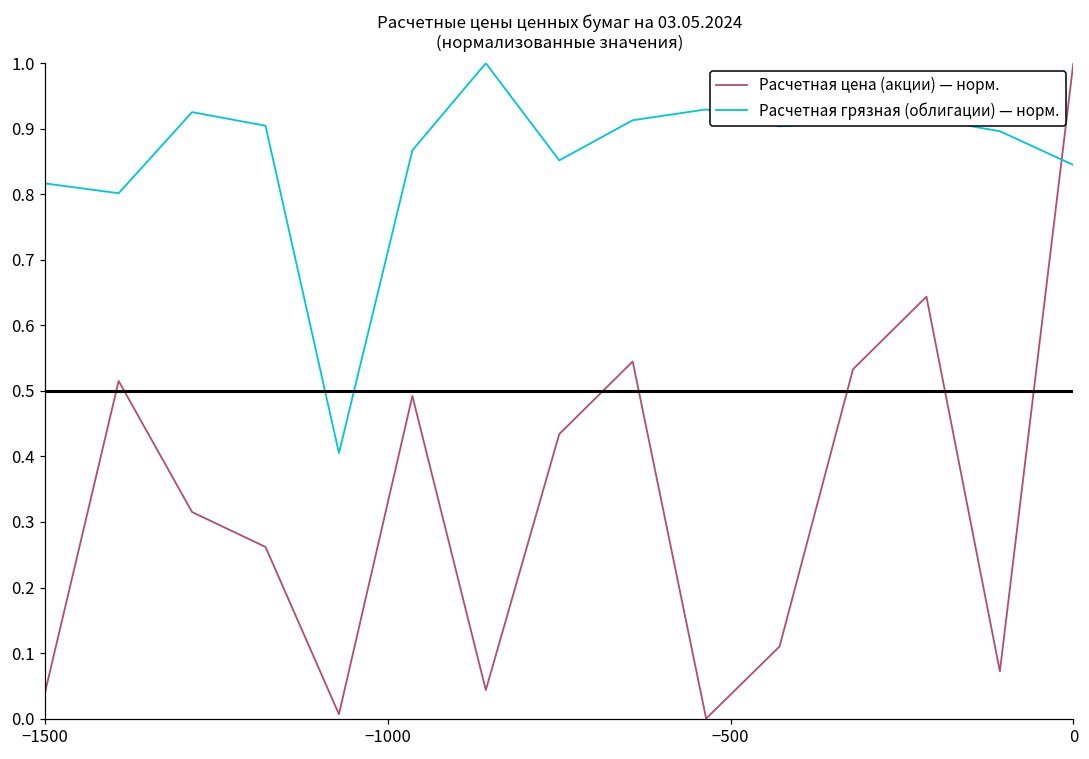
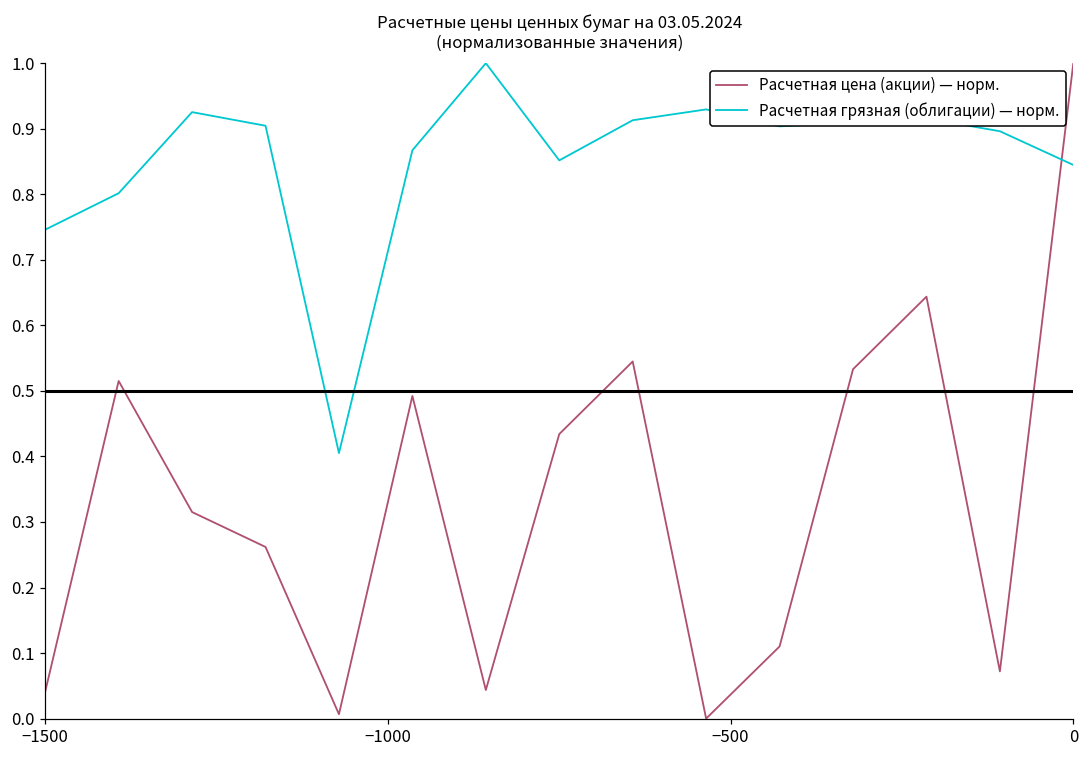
  {
    "Расчетная цена (акции) — норм.": {
      "−1500": 0.04,
      "0": 1.00
    },
    "Расчетная грязная (облигации) — норм.": {
-     "−1500": 0.82,
+     "−1500": 0.75,
      "0": 0.84
    }
  }
